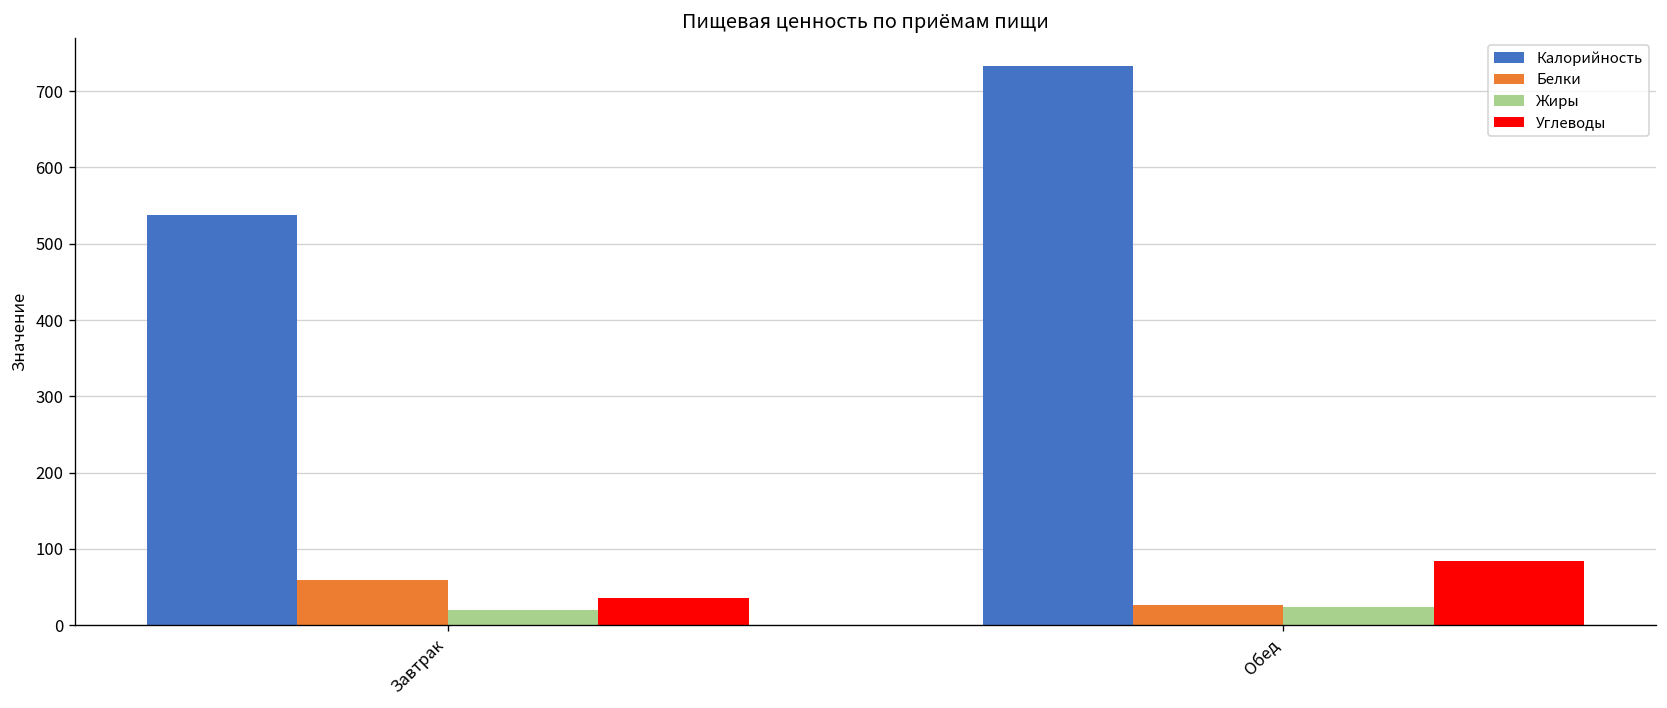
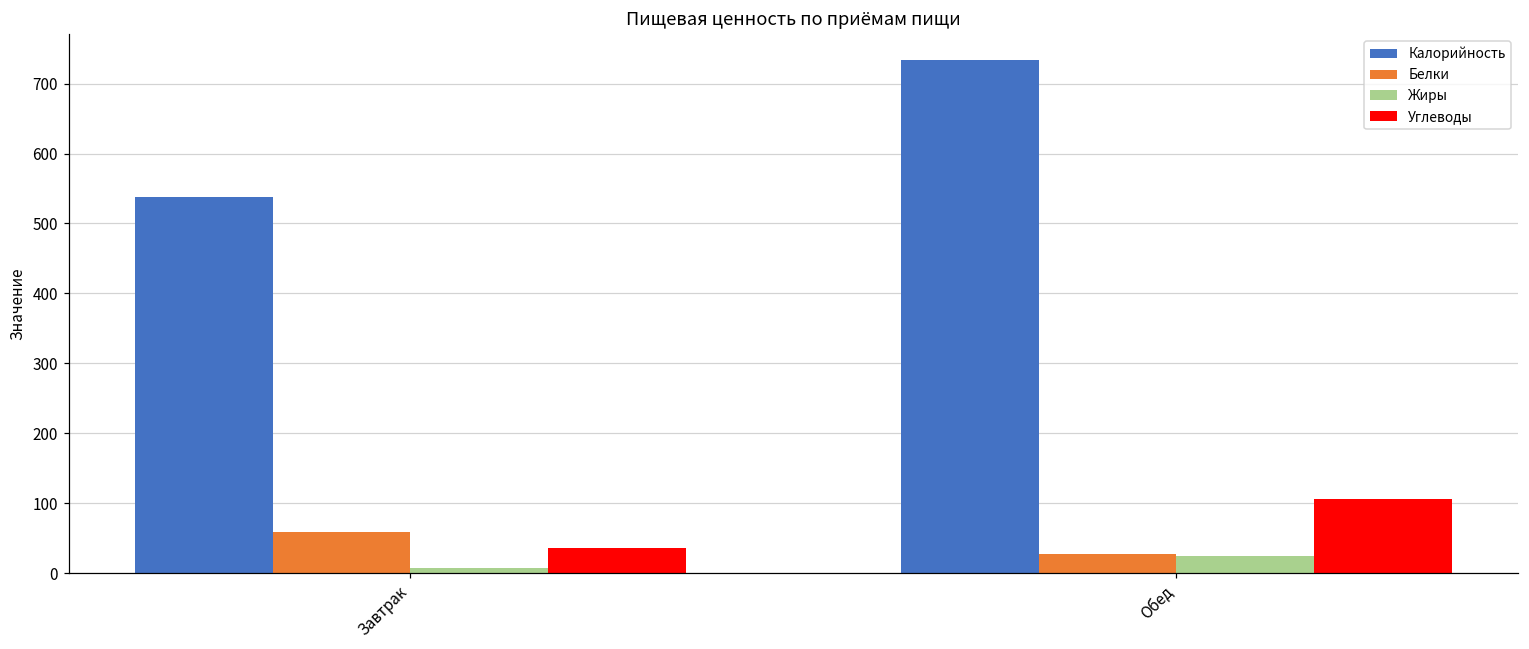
  {
    "Калорийность": {
      "Завтрак": 540,
      "Обед": 730
    },
    "Белки": {
      "Завтрак": 60,
      "Обед": 30
    },
    "Жиры": {
-     "Завтрак": 20,
+     "Завтрак": 10,
      "Обед": 20
    },
    "Углеводы": {
      "Завтрак": 40,
-     "Обед": 80
+     "Обед": 110
    }
  }
